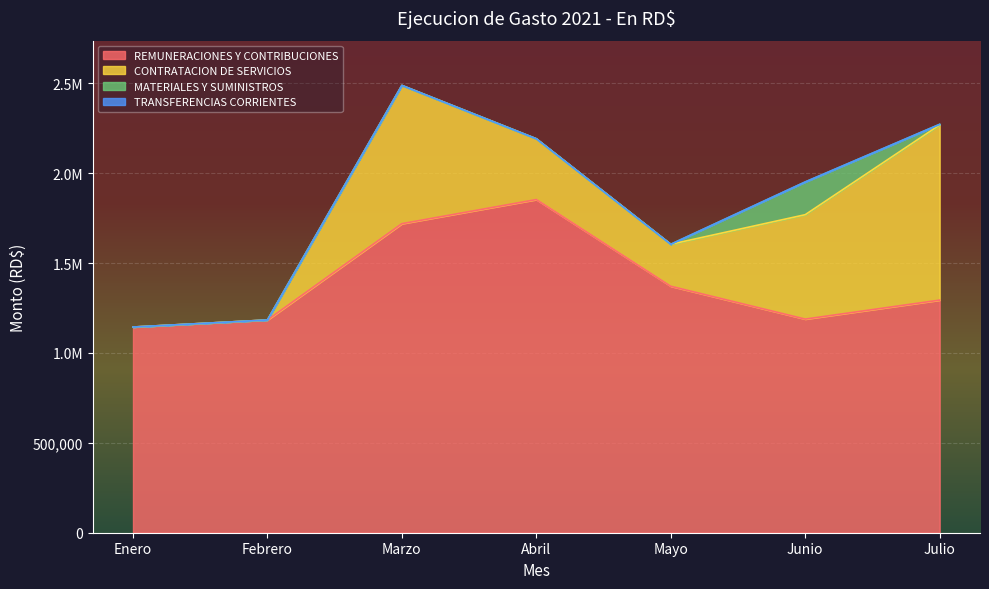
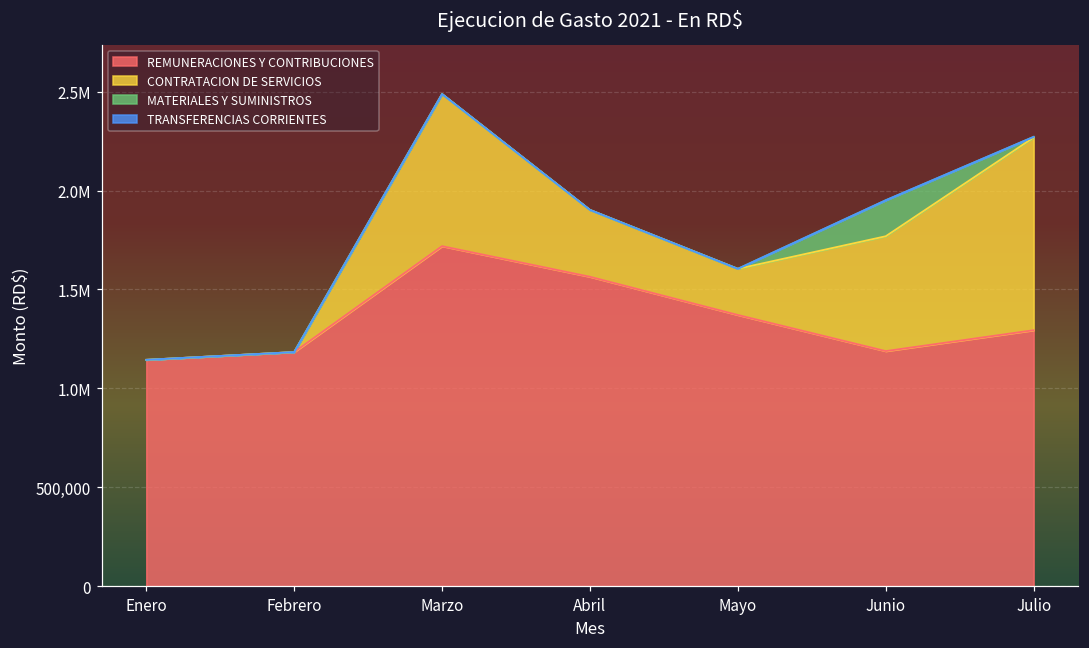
  {
    "REMUNERACIONES Y CONTRIBUCIONES": {
      "Marzo": "1,720,000",
-     "Abril": "1,850,000",
+     "Abril": "1,560,000",
      "Mayo": "1,370,000",
      "Junio": "1,190,000",
      "Julio": "1,290,000"
    },
    "CONTRATACION DE SERVICIOS": {
      "Junio": "580,000"
    }
  }
